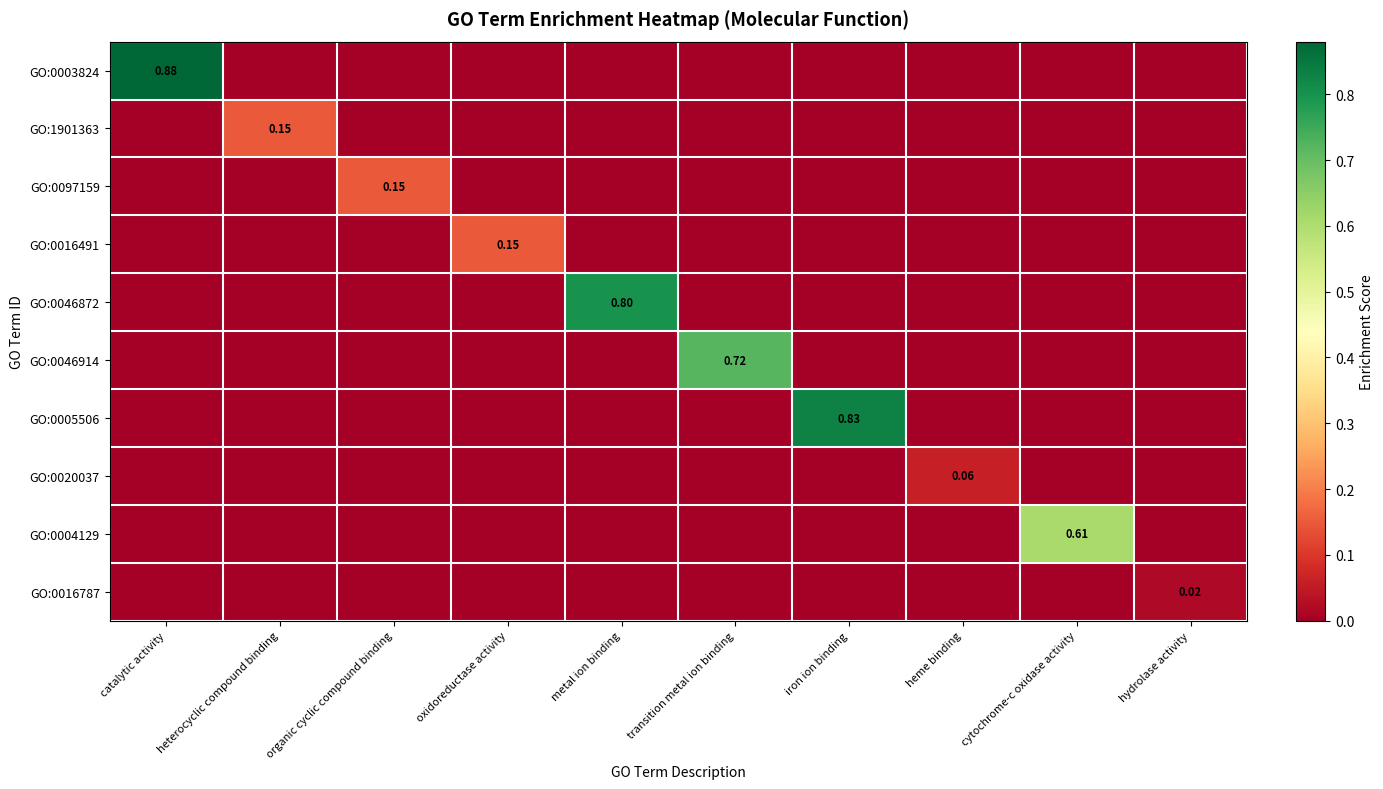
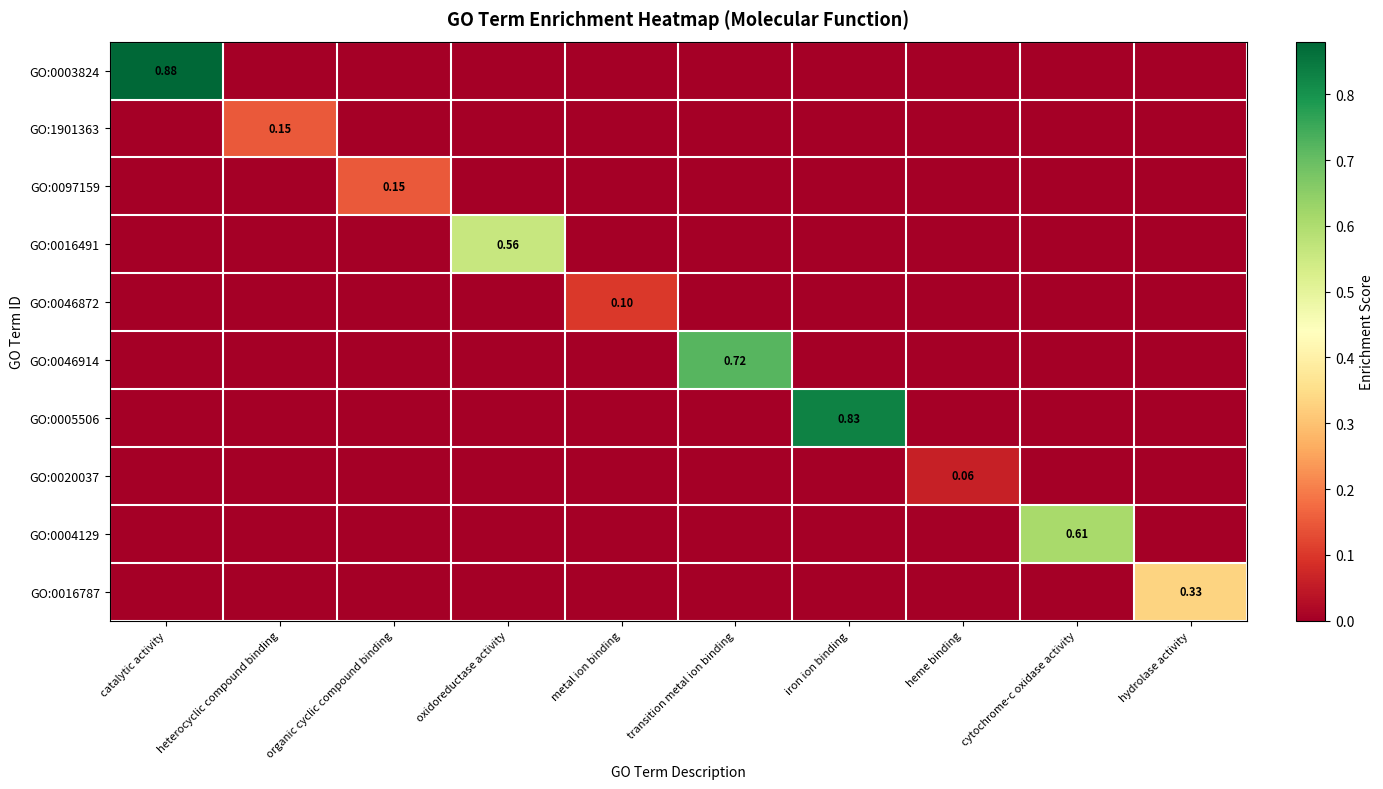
  {
    "GO:0003824": {
      "catalytic activity": 0.88
    },
    "GO:1901363": {
      "heterocyclic compound binding": 0.15
    },
    "GO:0097159": {
      "organic cyclic compound binding": 0.15
    },
    "GO:0016491": {
-     "oxidoreductase activity": 0.15
+     "oxidoreductase activity": 0.56
    },
    "GO:0046872": {
-     "metal ion binding": 0.80
+     "metal ion binding": 0.10
    },
    "GO:0046914": {
      "transition metal ion binding": 0.72
    },
    "GO:0005506": {
      "iron ion binding": 0.83
    },
    "GO:0020037": {
      "heme binding": 0.06
    },
    "GO:0004129": {
      "cytochrome-c oxidase activity": 0.61
    },
    "GO:0016787": {
-     "hydrolase activity": 0.02
+     "hydrolase activity": 0.33
    }
  }
